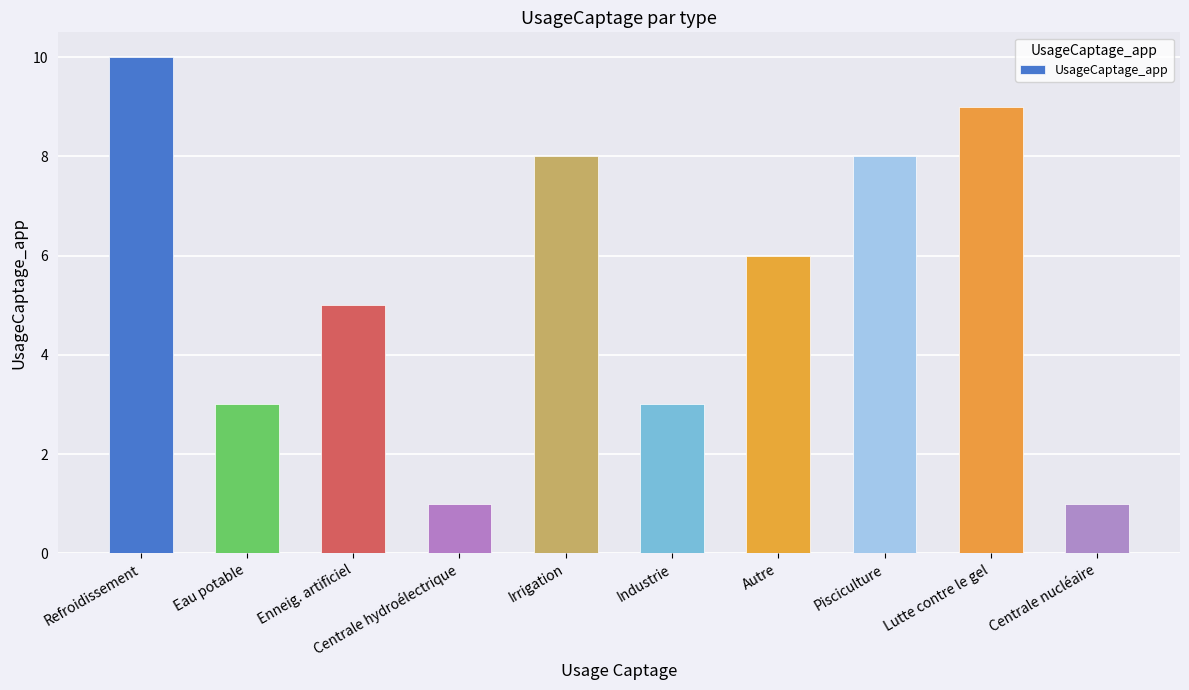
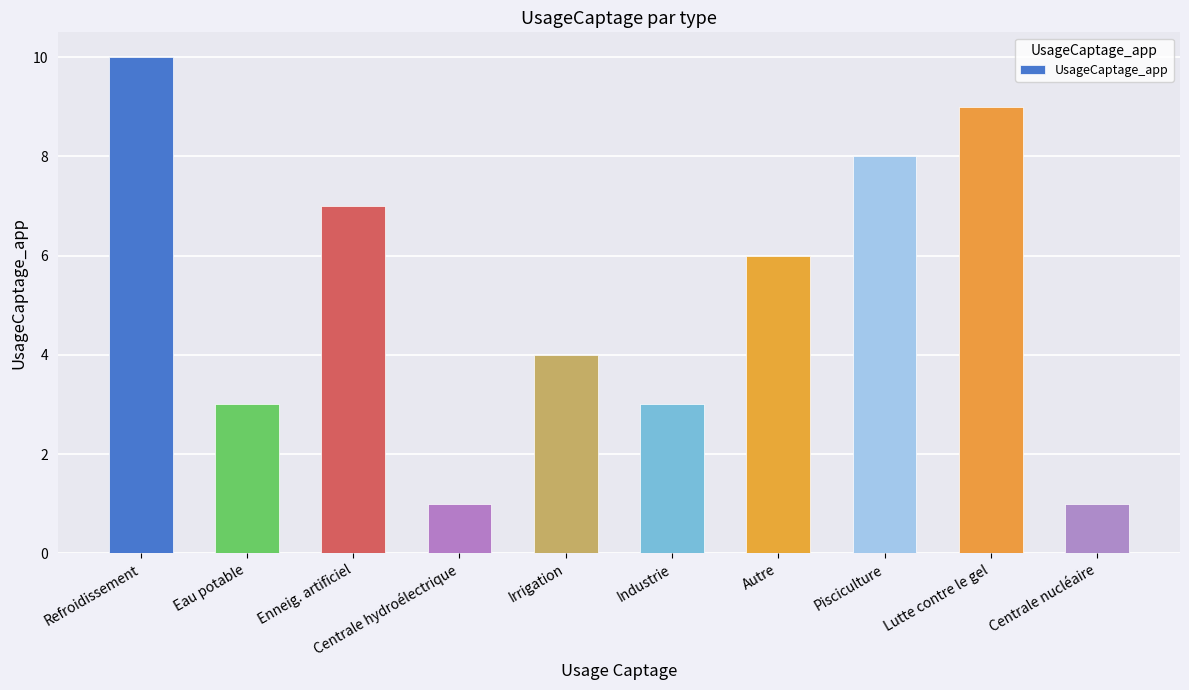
  {
    "Refroidissement": 10,
    "Eau potable": 3,
-   "Enneig. artificiel": 5,
+   "Enneig. artificiel": 7,
    "Centrale hydroélectrique": 1,
-   "Irrigation": 8,
+   "Irrigation": 4,
    "Industrie": 3,
    "Autre": 6,
    "Pisciculture": 8,
    "Lutte contre le gel": 9,
    "Centrale nucléaire": 1
  }
